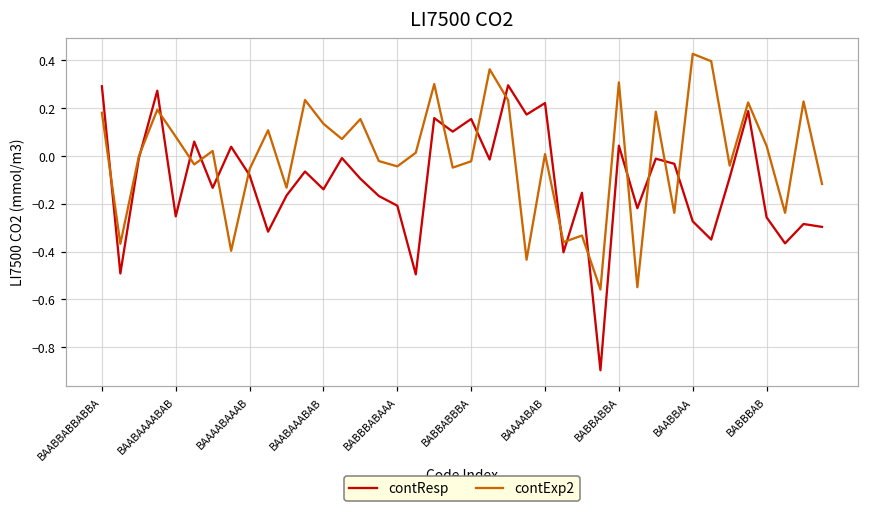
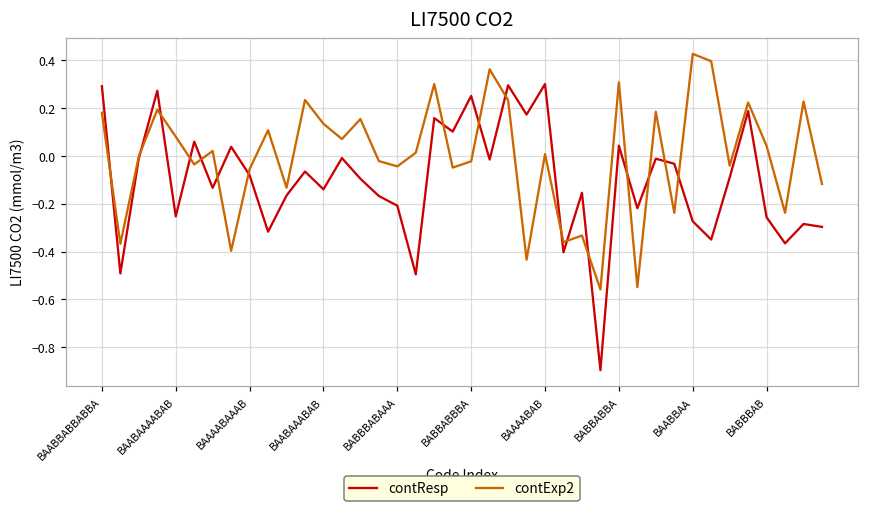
  {
    "contResp": {
      "BAABBABBABBA": 0.29,
      "BAABAAAABAB": -0.25,
      "BAAAABAAAB": -0.08,
      "BAABAAABAB": -0.14,
      "BABBBABAAA": -0.21,
-     "BABBABBBA": 0.16,
-     "BAAAABAB": 0.22,
+     "BABBABBBA": 0.25,
+     "BAAAABAB": 0.30,
      "BABBABBA": 0.04,
      "BAABBAA": -0.27,
      "BABBBAB": -0.26
    },
    "contExp2": {
      "BAABBABBABBA": 0.18,
      "BAABAAAABAB": 0.08,
      "BAAAABAAAB": -0.05,
      "BAABAAABAB": 0.13,
      "BABBBABAAA": -0.04,
      "BABBABBBA": -0.02,
      "BAAAABAB": 0.01,
      "BABBABBA": 0.31,
      "BAABBAA": 0.43,
      "BABBBAB": 0.04
    }
  }
